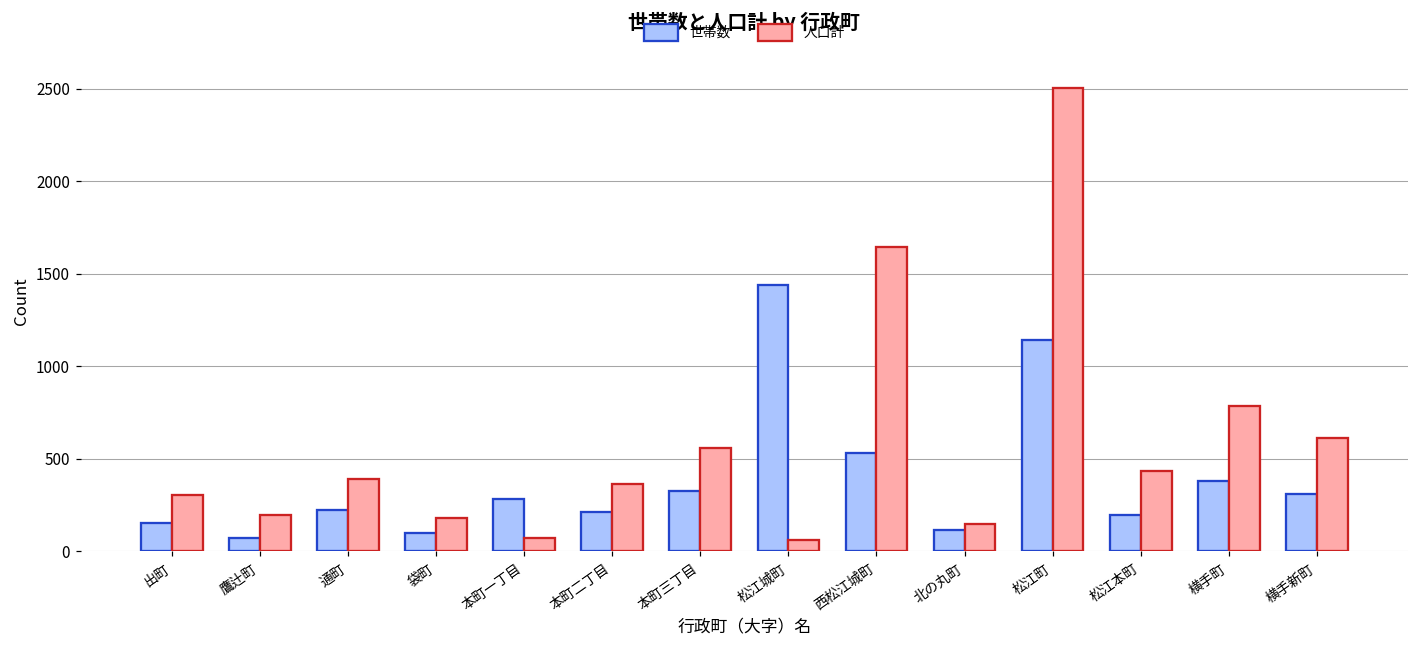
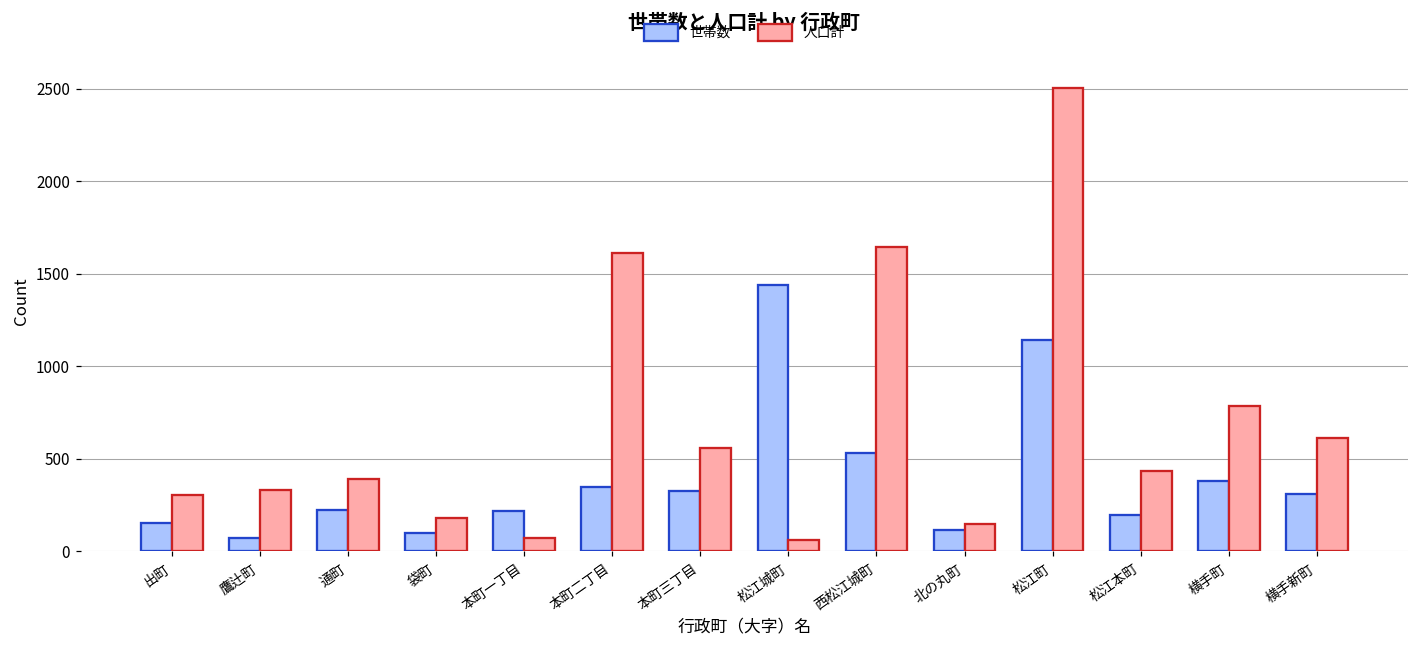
  {
    "世帯数": {
      "出町": 150,
      "鷹辻町": 70,
      "通町": 220,
      "袋町": 100,
-     "本町一丁目": 280,
-     "本町二丁目": 210,
+     "本町一丁目": 220,
+     "本町二丁目": 350,
      "本町三丁目": 330,
      "松江城町": 1440,
      "西松江城町": 530,
      "北の丸町": 110,
      "松江町": 1140,
      "松江本町": 200,
      "横手町": 380,
      "横手新町": 310
    },
    "人口計": {
      "出町": 300,
-     "鷹辻町": 190,
+     "鷹辻町": 330,
      "通町": 390,
      "袋町": 180,
      "本町一丁目": 70,
-     "本町二丁目": 370,
+     "本町二丁目": 1610,
      "本町三丁目": 560,
      "松江城町": 60,
      "西松江城町": 1650,
      "北の丸町": 150,
      "松江町": 2500,
      "松江本町": 440,
      "横手町": 790,
      "横手新町": 610
    }
  }
